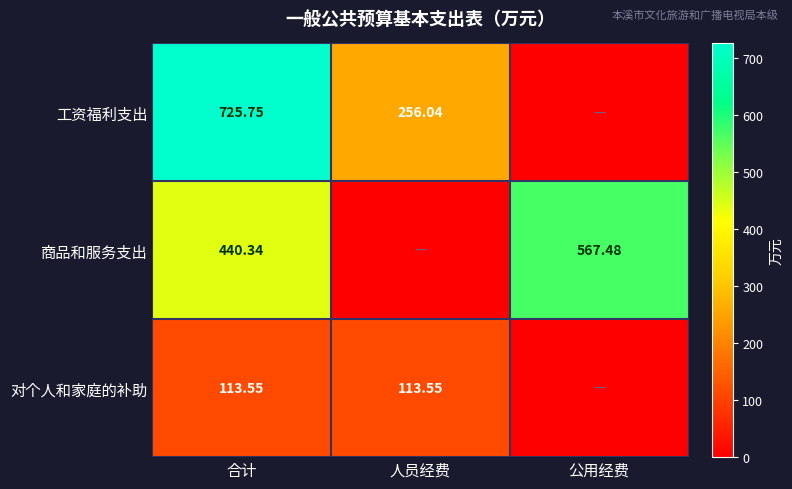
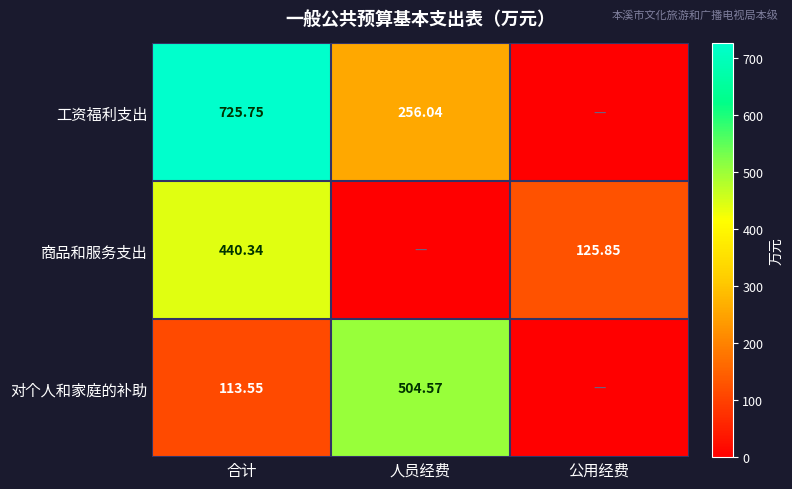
  {
    "工资福利支出": {
      "合计": 725.75,
      "人员经费": 256.04
    },
    "商品和服务支出": {
      "合计": 440.34,
-     "公用经费": 567.48
+     "公用经费": 125.85
    },
    "对个人和家庭的补助": {
      "合计": 113.55,
-     "人员经费": 113.55
+     "人员经费": 504.57
    }
  }
